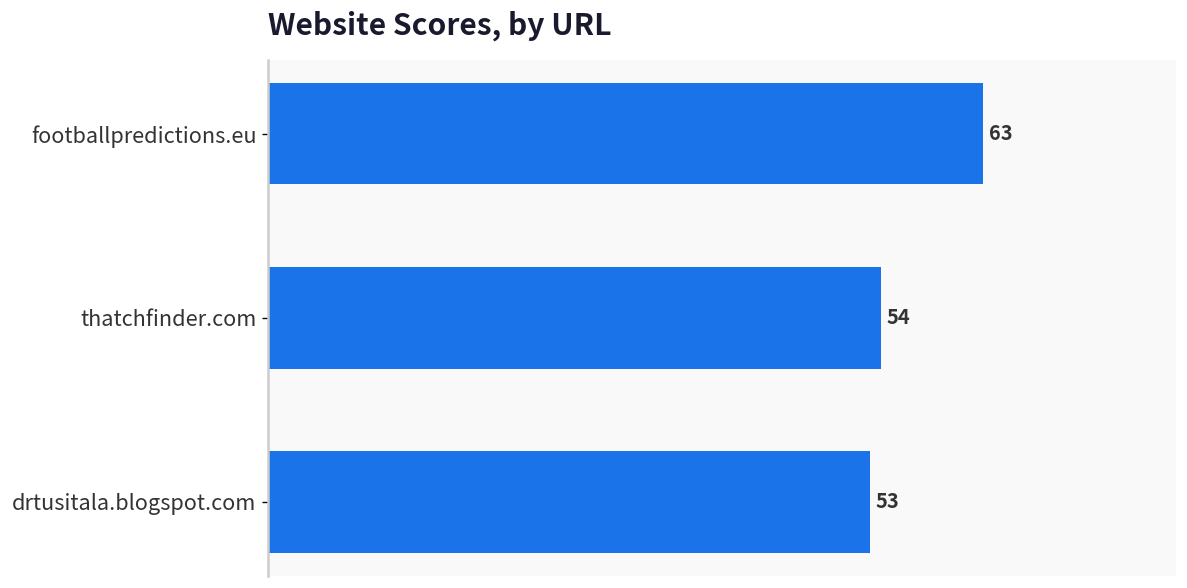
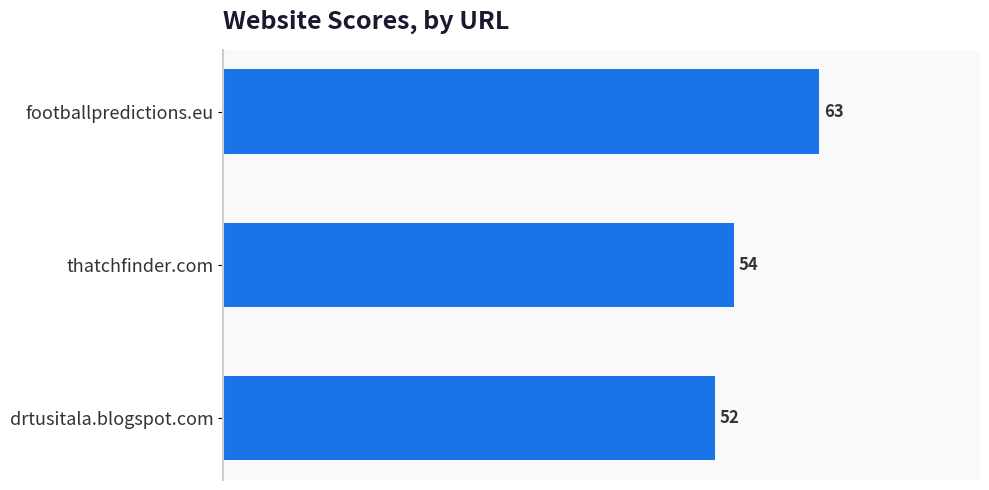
  {
    "footballpredictions.eu": 63,
    "thatchfinder.com": 54,
-   "drtusitala.blogspot.com": 53
+   "drtusitala.blogspot.com": 52
  }
